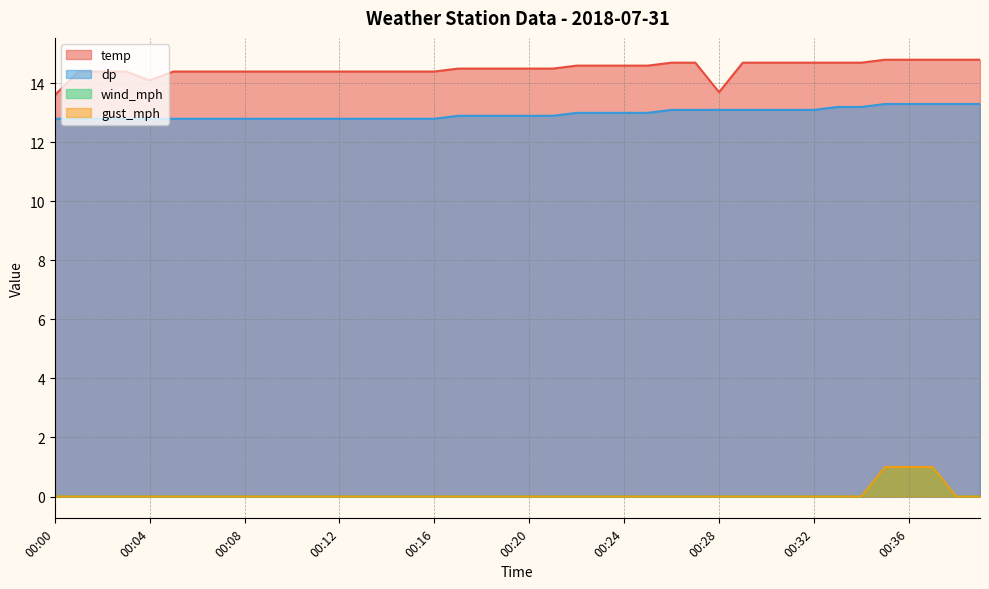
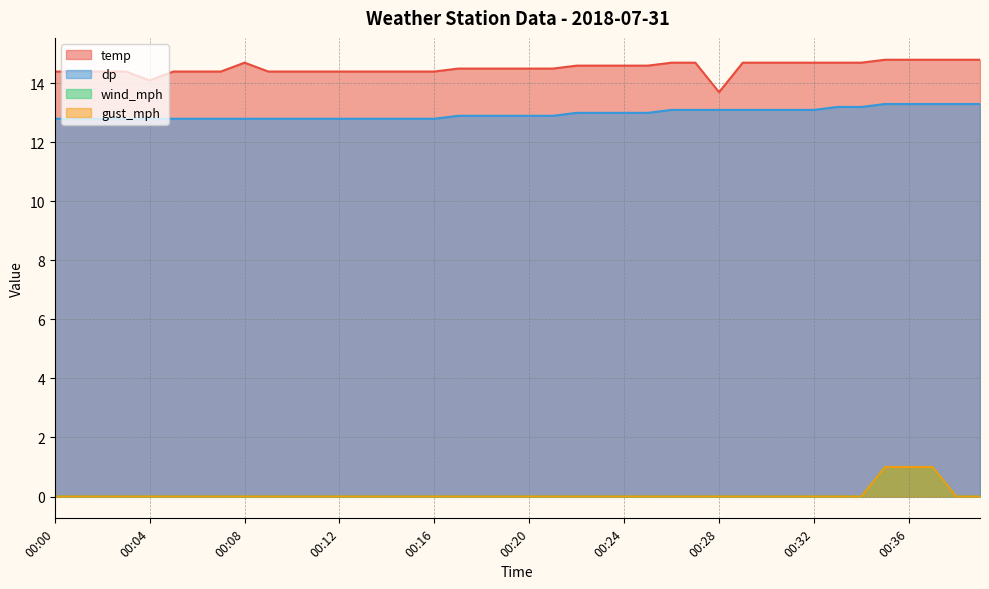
  {
    "temp": {
-     "00:00": 13.6,
-     "00:08": 14.4,
+     "00:00": 14.4,
+     "00:08": 14.7,
      "00:12": 14.4,
      "00:16": 14.4,
      "00:20": 14.5,
      "00:24": 14.6,
      "00:28": 13.7,
      "00:32": 14.7,
      "00:36": 14.8
    },
    "dp": {
      "00:00": 12.8,
      "00:08": 12.8,
      "00:12": 12.8,
      "00:16": 12.8,
      "00:20": 12.9,
      "00:24": 13.0,
      "00:28": 13.1,
      "00:32": 13.1,
      "00:36": 13.3
    },
    "gust_mph": {
      "00:00": 0.0,
      "00:04": 0.0,
      "00:08": 0.0,
      "00:12": 0.0,
      "00:16": 0.0,
      "00:20": 0.0,
      "00:24": 0.0,
      "00:28": 0.0,
      "00:32": 0.0,
      "00:36": 1.0
    }
  }
